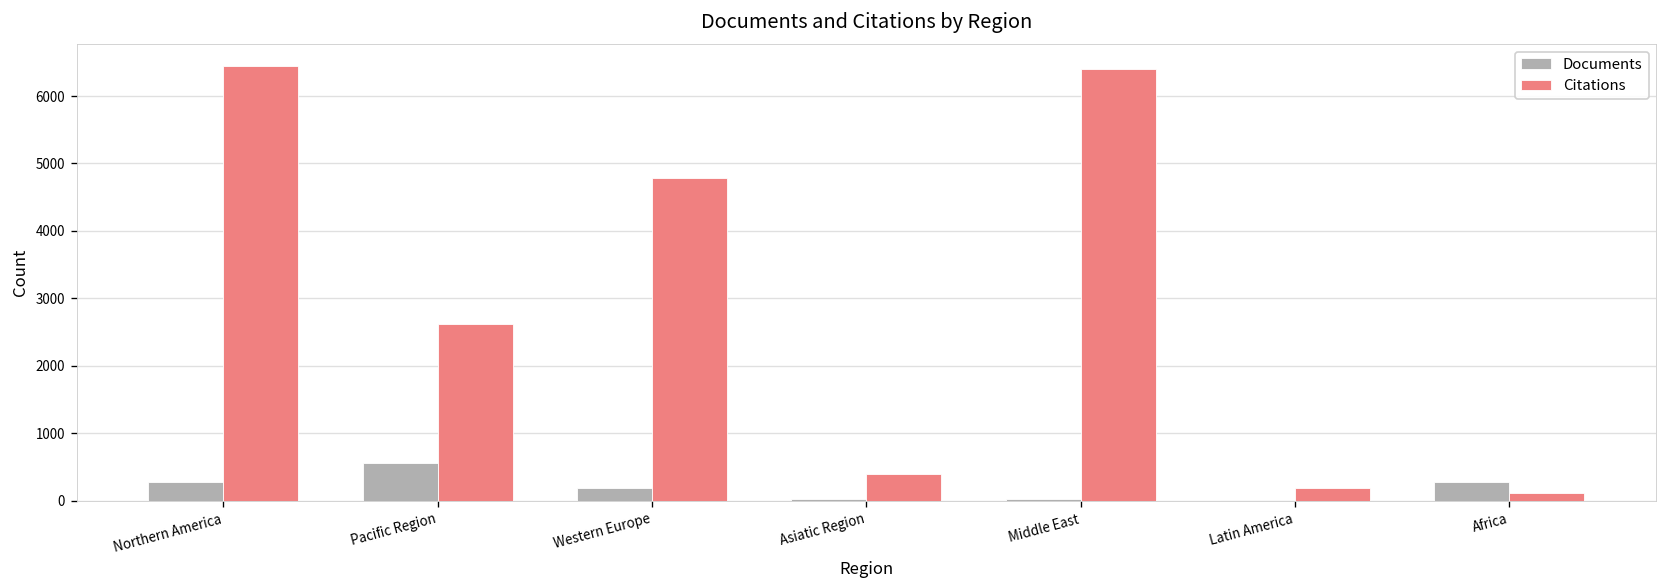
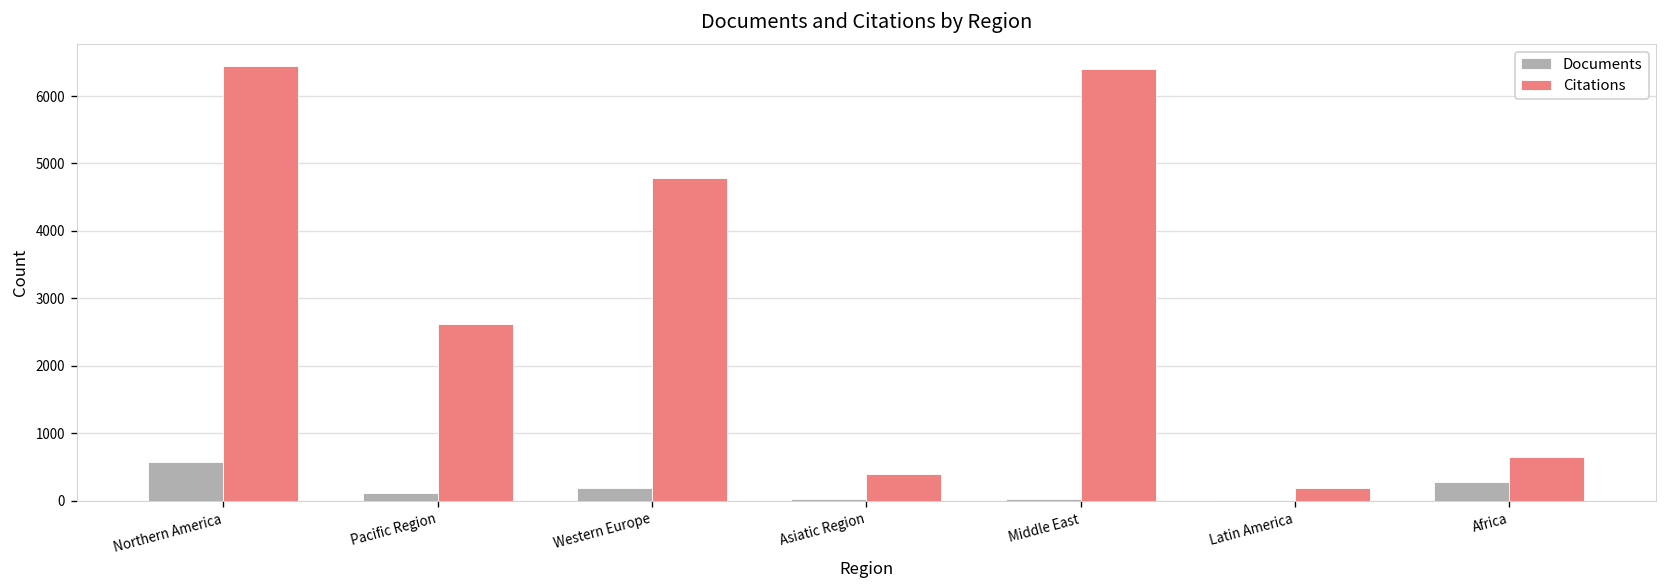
  {
    "Documents": {
-     "Northern America": 300,
-     "Pacific Region": 600,
+     "Northern America": 600,
+     "Pacific Region": 100,
      "Western Europe": 200,
      "Africa": 300
    },
    "Citations": {
      "Northern America": 6400,
      "Pacific Region": 2600,
      "Western Europe": 4800,
      "Asiatic Region": 400,
      "Middle East": 6400,
      "Latin America": 200,
-     "Africa": 100
+     "Africa": 600
    }
  }
